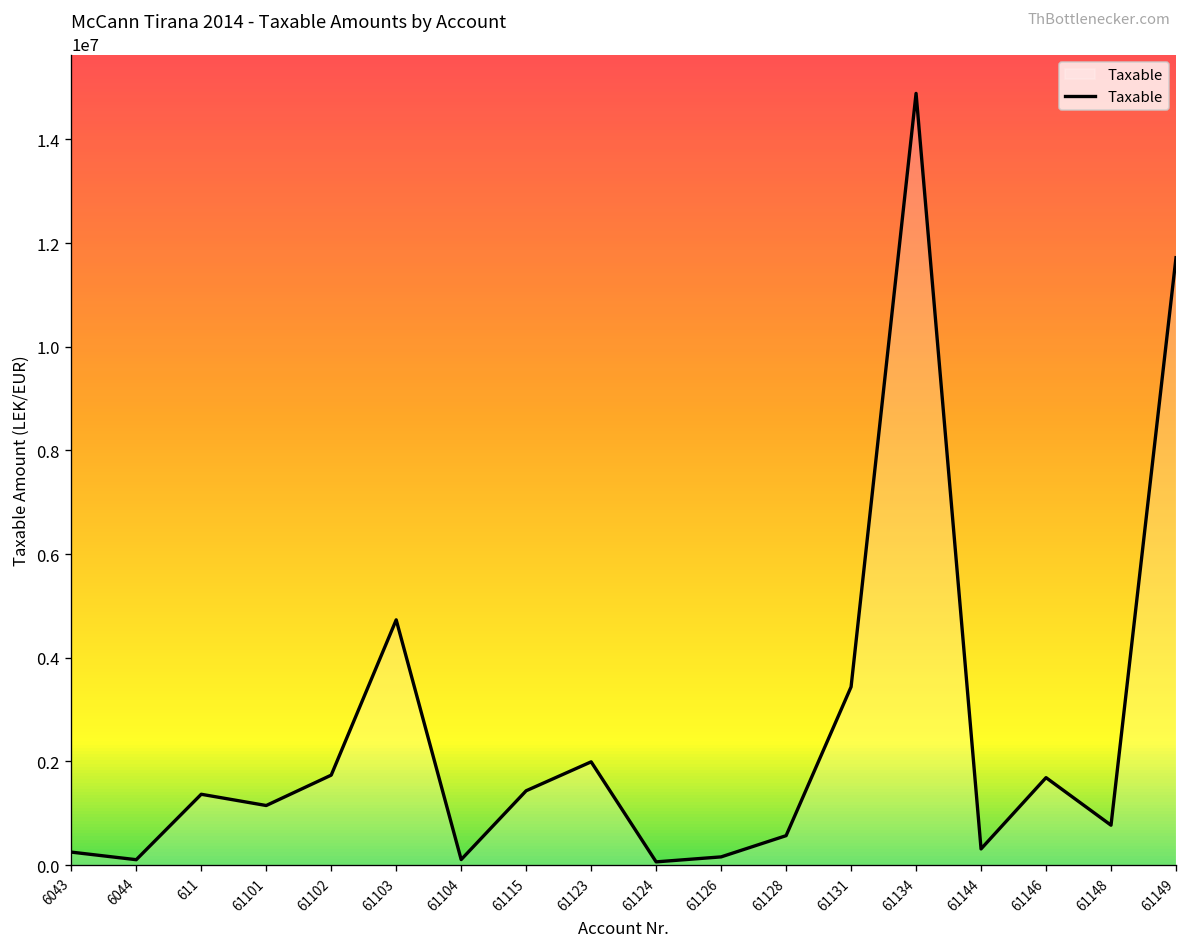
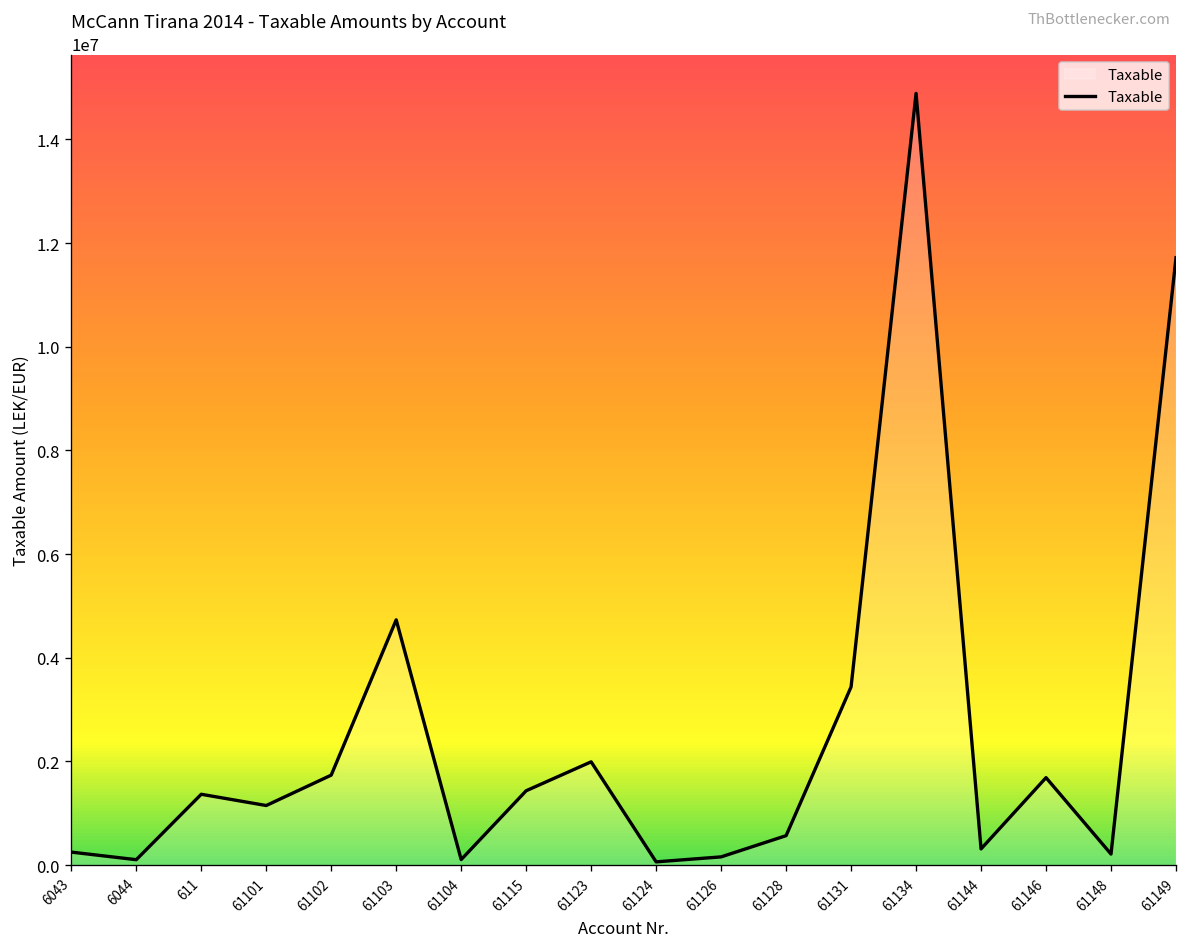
  {
    "6043": 300000,
    "6044": 100000,
    "611": 1400000,
    "61101": 1100000,
    "61102": 1700000,
    "61103": 4700000,
    "61104": 100000,
    "61115": 1400000,
    "61123": 2000000,
    "61124": 100000,
    "61126": 200000,
    "61128": 600000,
    "61131": 3400000,
    "61134": 14900000,
    "61144": 300000,
    "61146": 1700000,
-   "61148": 800000,
+   "61148": 200000,
    "61149": 11700000
  }
